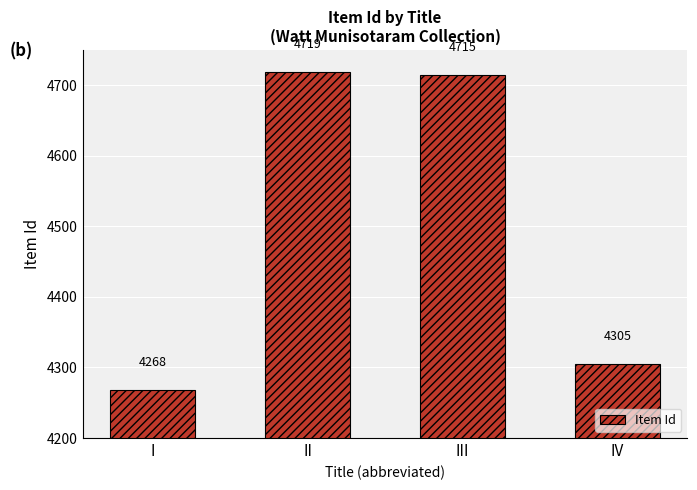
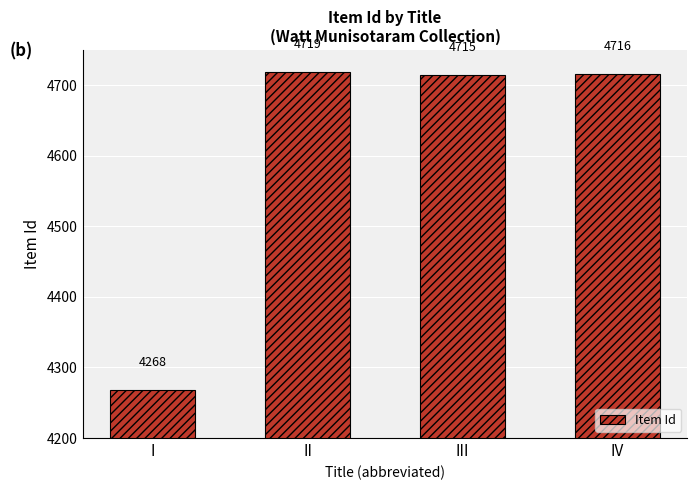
  {
    "I": 4268,
    "II": 4719,
    "III": 4715,
-   "IV": 4305
+   "IV": 4716
  }
